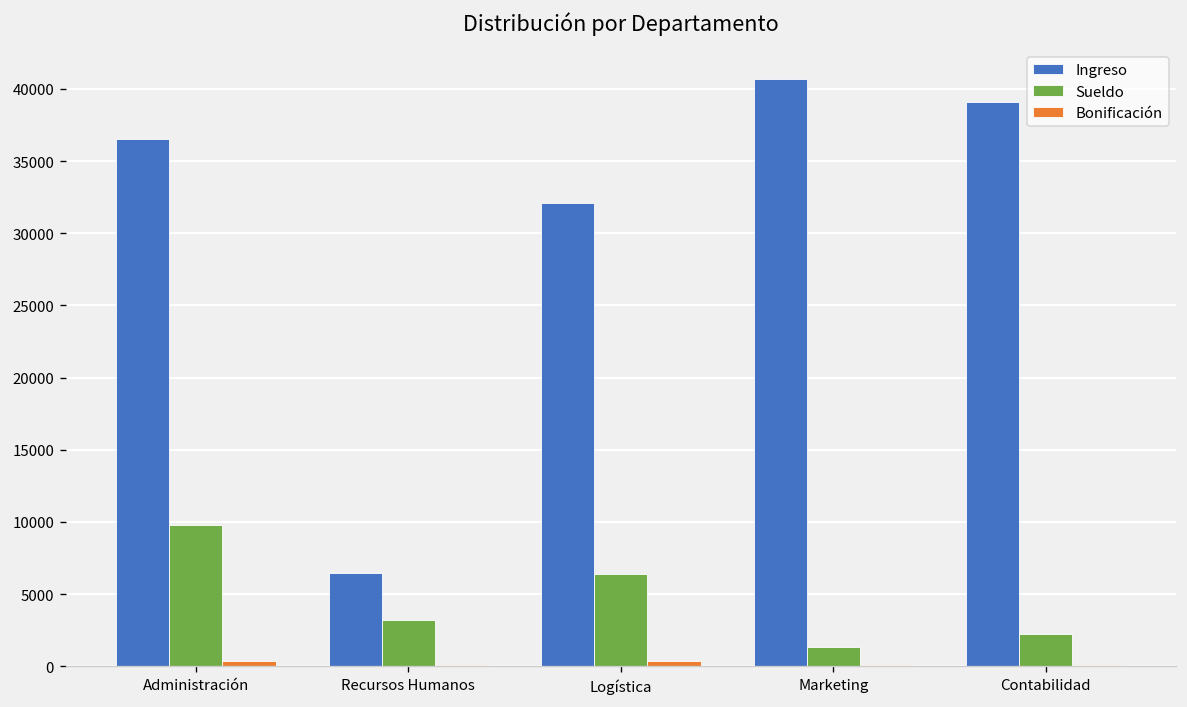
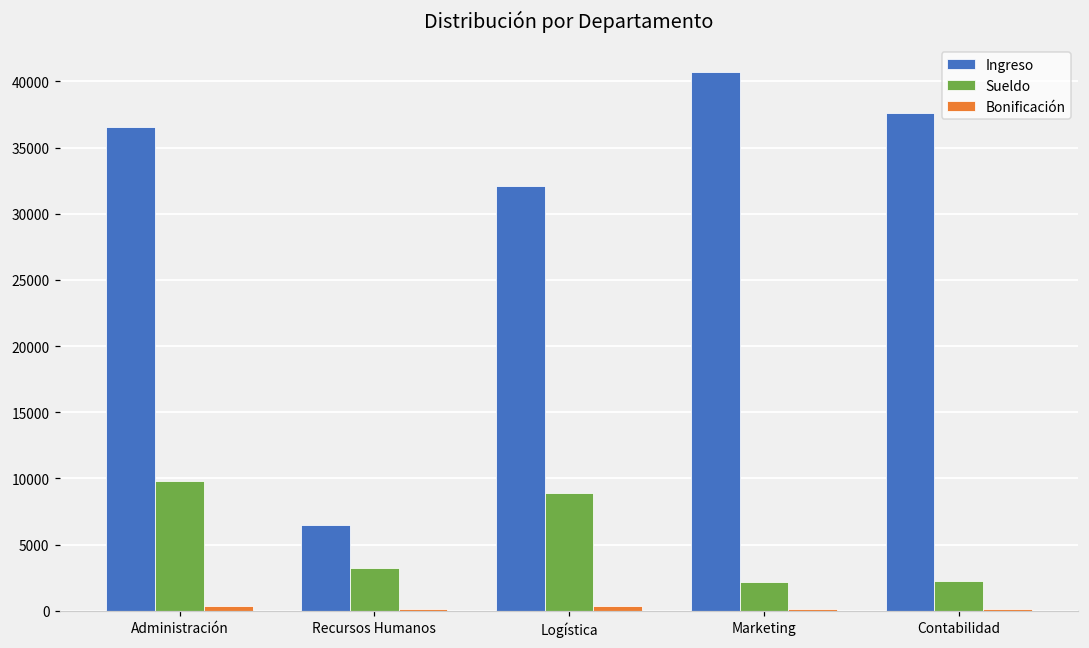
  {
    "Ingreso": {
      "Administración": 36500,
      "Recursos Humanos": 6500,
      "Logística": 32100,
      "Marketing": 40700,
-     "Contabilidad": 39100
+     "Contabilidad": 37600
    },
    "Sueldo": {
      "Administración": 9800,
      "Recursos Humanos": 3200,
-     "Logística": 6400,
-     "Marketing": 1300,
+     "Logística": 8900,
+     "Marketing": 2200,
      "Contabilidad": 2200
    },
    "Bonificación": {
      "Administración": 400,
      "Logística": 400
    }
  }
